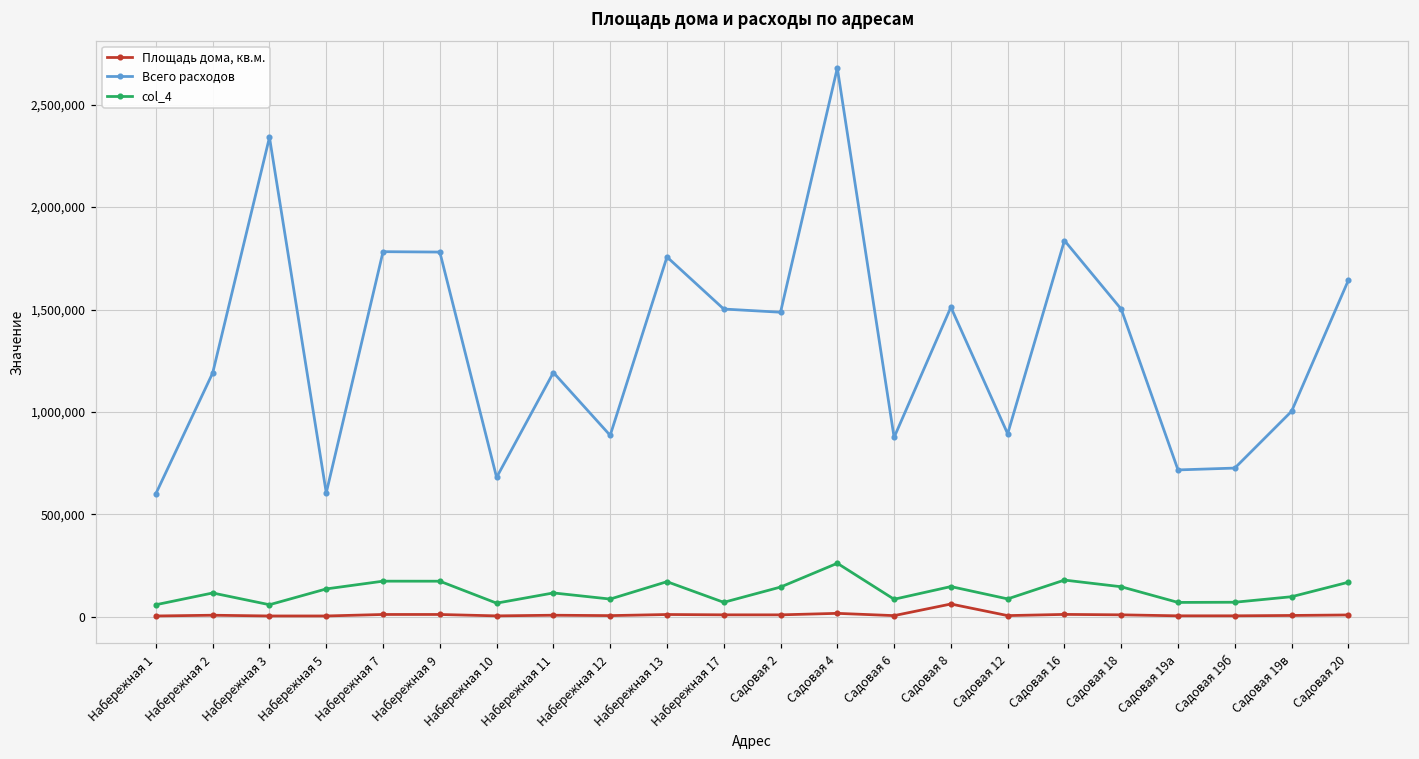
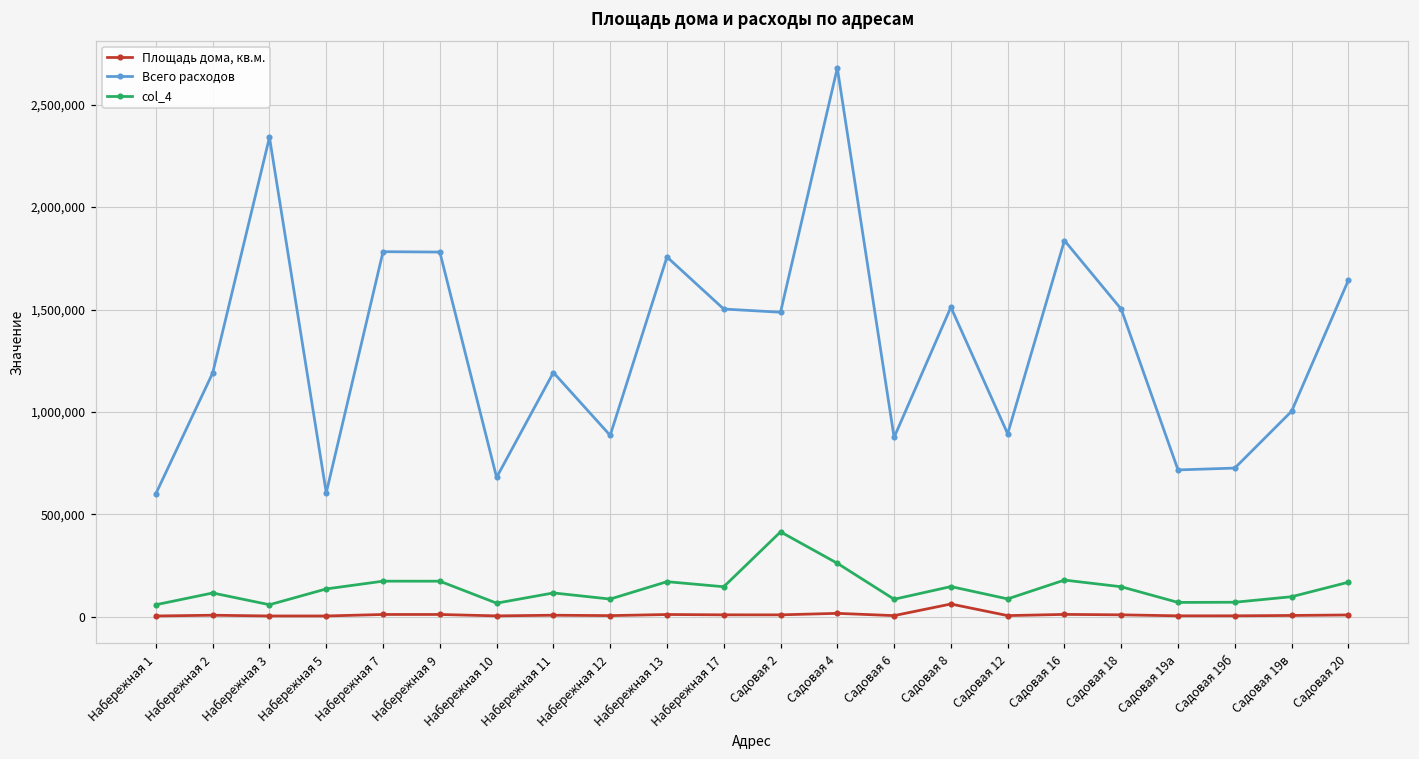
  {
    "Площадь дома, кв.м.": {
      "Набережная 1": "0",
      "Набережная 2": "10,000",
      "Набережная 3": "0",
      "Набережная 5": "0",
      "Набережная 7": "10,000",
      "Набережная 9": "10,000",
      "Набережная 10": "0",
      "Набережная 11": "10,000",
      "Набережная 12": "10,000",
      "Набережная 13": "10,000",
      "Набережная 17": "10,000",
      "Садовая 2": "10,000",
      "Садовая 4": "20,000",
      "Садовая 6": "10,000",
      "Садовая 8": "60,000",
      "Садовая 12": "10,000",
      "Садовая 16": "10,000",
      "Садовая 18": "10,000",
      "Садовая 19а": "0",
      "Садовая 19б": "0",
      "Садовая 19в": "10,000",
      "Садовая 20": "10,000"
    },
    "Всего расходов": {
      "Набережная 1": "600,000",
      "Набережная 2": "1,190,000",
      "Набережная 3": "2,340,000",
      "Набережная 5": "600,000",
      "Набережная 7": "1,780,000",
      "Набережная 9": "1,780,000",
      "Набережная 10": "680,000",
      "Набережная 11": "1,190,000",
      "Набережная 12": "890,000",
      "Набережная 13": "1,760,000",
      "Набережная 17": "1,500,000",
      "Садовая 2": "1,490,000",
      "Садовая 4": "2,680,000",
      "Садовая 6": "880,000",
      "Садовая 8": "1,510,000",
      "Садовая 12": "890,000",
      "Садовая 16": "1,840,000",
      "Садовая 18": "1,500,000",
      "Садовая 19а": "720,000",
      "Садовая 19б": "730,000",
      "Садовая 19в": "1,000,000",
      "Садовая 20": "1,640,000"
    },
    "col_4": {
      "Набережная 1": "60,000",
      "Набережная 2": "120,000",
      "Набережная 3": "60,000",
      "Набережная 5": "140,000",
      "Набережная 7": "170,000",
      "Набережная 9": "170,000",
      "Набережная 10": "70,000",
      "Набережная 11": "120,000",
      "Набережная 12": "90,000",
      "Набережная 13": "170,000",
-     "Набережная 17": "70,000",
-     "Садовая 2": "140,000",
+     "Набережная 17": "150,000",
+     "Садовая 2": "410,000",
      "Садовая 4": "260,000",
      "Садовая 6": "90,000",
      "Садовая 8": "150,000",
      "Садовая 12": "90,000",
      "Садовая 16": "180,000",
      "Садовая 18": "150,000",
      "Садовая 19а": "70,000",
      "Садовая 19б": "70,000",
      "Садовая 19в": "100,000",
      "Садовая 20": "170,000"
    }
  }
